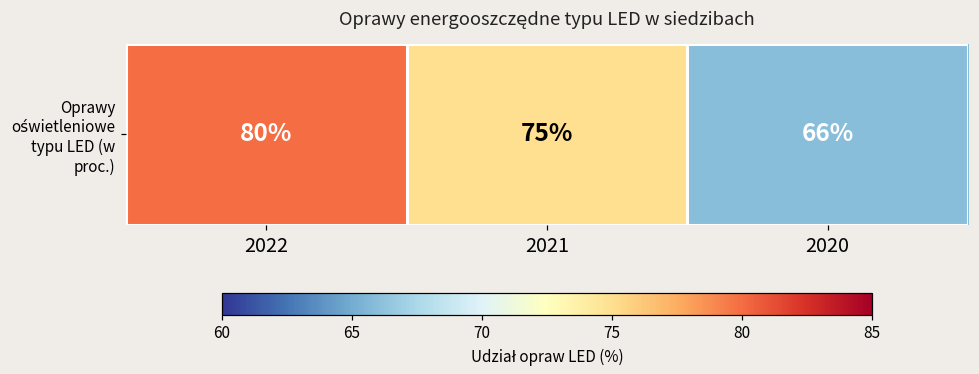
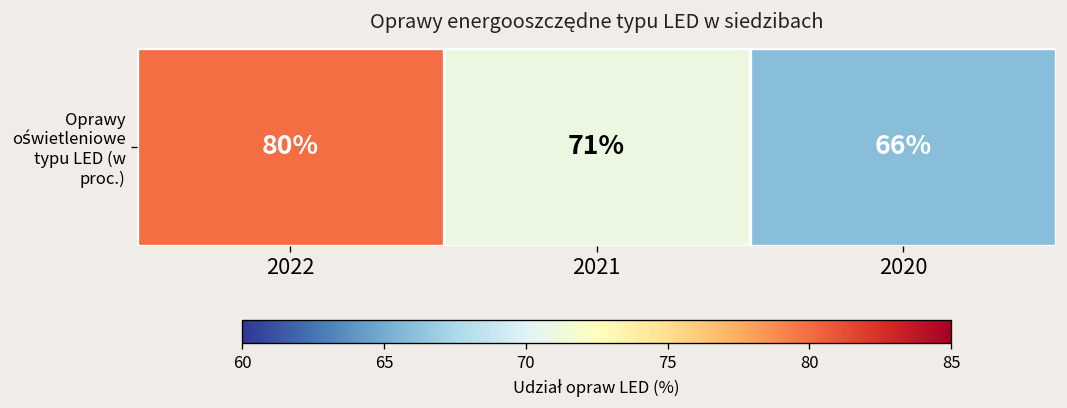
  {
    "Oprawy oświetleniowe typu LED (w proc.)": {
      "2022": "80%",
-     "2021": "75%",
+     "2021": "71%",
      "2020": "66%"
    }
  }
